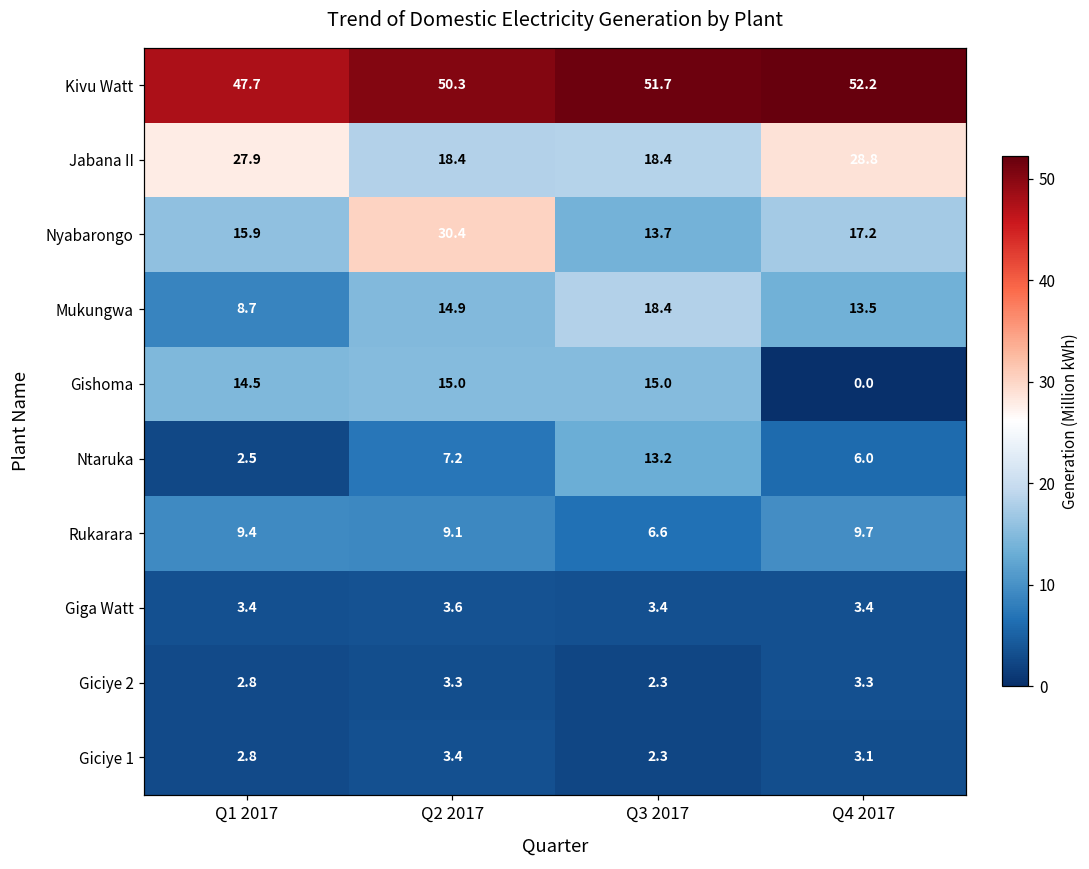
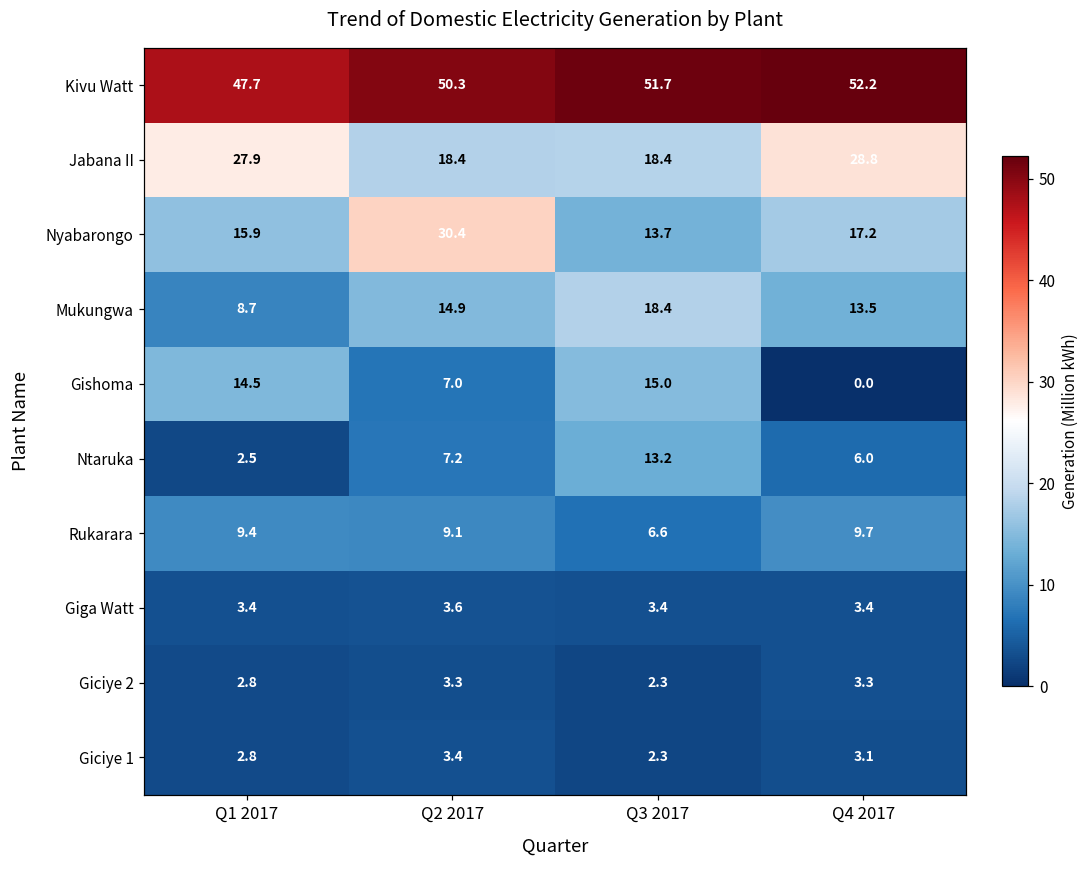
  {
    "Kivu Watt": {
      "Q1 2017": 47.7,
      "Q2 2017": 50.3,
      "Q3 2017": 51.7,
      "Q4 2017": 52.2
    },
    "Jabana II": {
      "Q1 2017": 27.9,
      "Q2 2017": 18.4,
      "Q3 2017": 18.4
    },
    "Nyabarongo": {
      "Q1 2017": 15.9,
      "Q2 2017": 30.4,
      "Q3 2017": 13.7,
      "Q4 2017": 17.2
    },
    "Mukungwa": {
      "Q1 2017": 8.7,
      "Q2 2017": 14.9,
      "Q3 2017": 18.4,
      "Q4 2017": 13.5
    },
    "Gishoma": {
      "Q1 2017": 14.5,
-     "Q2 2017": 15.0,
+     "Q2 2017": 7.0,
      "Q3 2017": 15.0,
      "Q4 2017": 0.0
    },
    "Ntaruka": {
      "Q1 2017": 2.5,
      "Q2 2017": 7.2,
      "Q3 2017": 13.2,
      "Q4 2017": 6.0
    },
    "Rukarara": {
      "Q1 2017": 9.4,
      "Q2 2017": 9.1,
      "Q3 2017": 6.6,
      "Q4 2017": 9.7
    },
    "Giga Watt": {
      "Q1 2017": 3.4,
      "Q2 2017": 3.6,
      "Q3 2017": 3.4,
      "Q4 2017": 3.4
    },
    "Giciye 2": {
      "Q1 2017": 2.8,
      "Q2 2017": 3.3,
      "Q3 2017": 2.3,
      "Q4 2017": 3.3
    },
    "Giciye 1": {
      "Q1 2017": 2.8,
      "Q2 2017": 3.4,
      "Q3 2017": 2.3,
      "Q4 2017": 3.1
    }
  }
